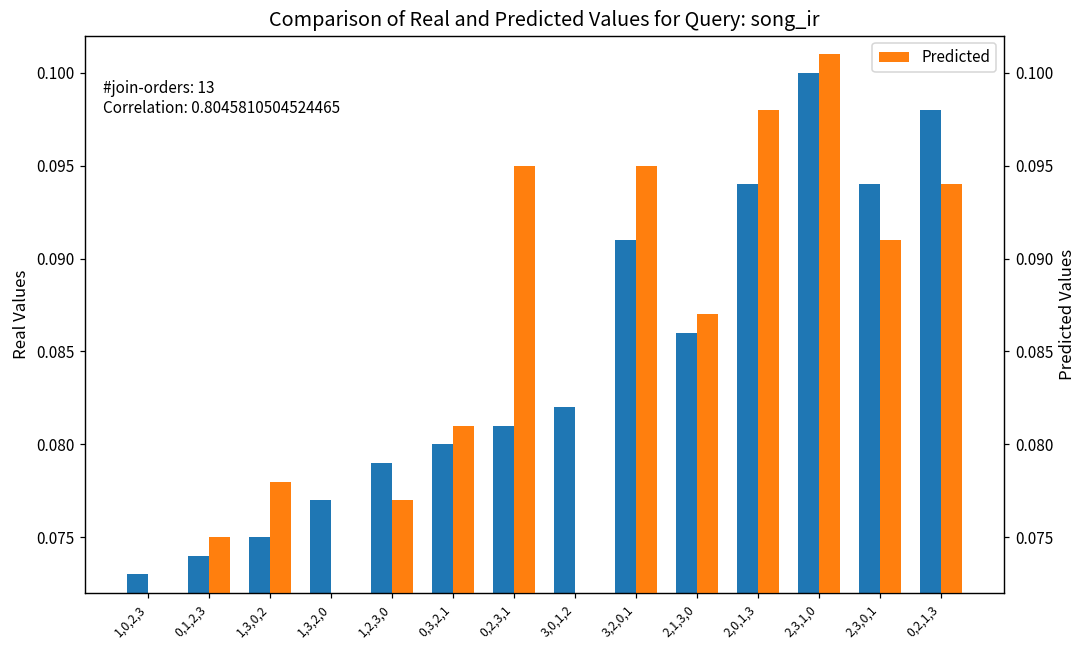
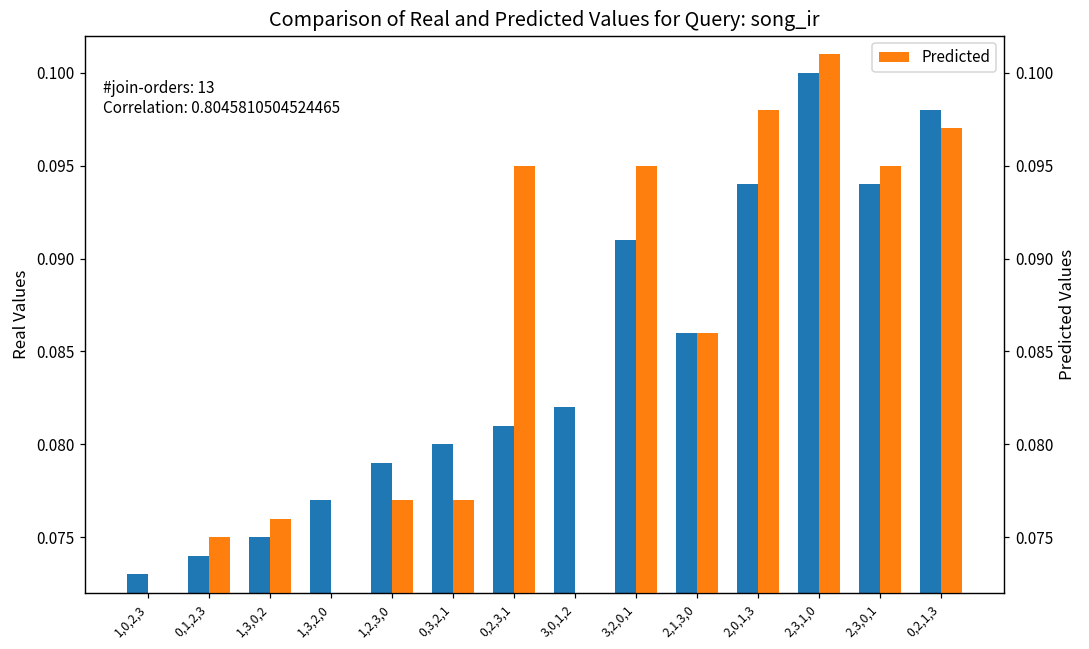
  {
    "Predicted": {
      "0,1,2,3": 0.075,
-     "1,3,0,2": 0.078,
+     "1,3,0,2": 0.076,
      "1,2,3,0": 0.077,
-     "0,3,2,1": 0.081,
+     "0,3,2,1": 0.077,
      "0,2,3,1": 0.095,
      "3,2,0,1": 0.095,
-     "2,1,3,0": 0.087,
+     "2,1,3,0": 0.086,
      "2,0,1,3": 0.098,
      "2,3,1,0": 0.101,
-     "2,3,0,1": 0.091,
-     "0,2,1,3": 0.094
+     "2,3,0,1": 0.095,
+     "0,2,1,3": 0.097
    }
  }
